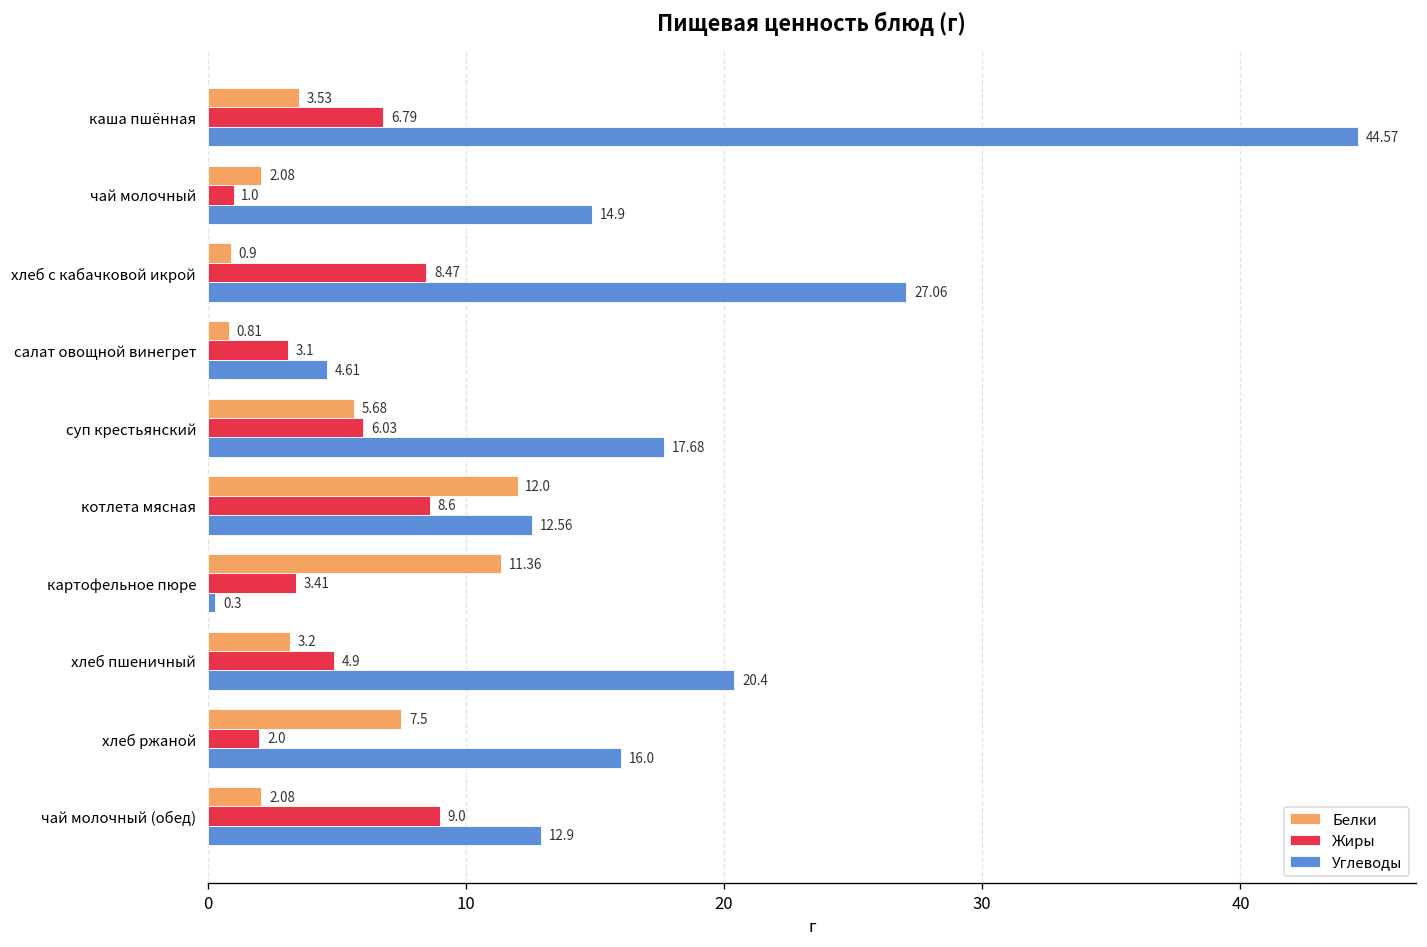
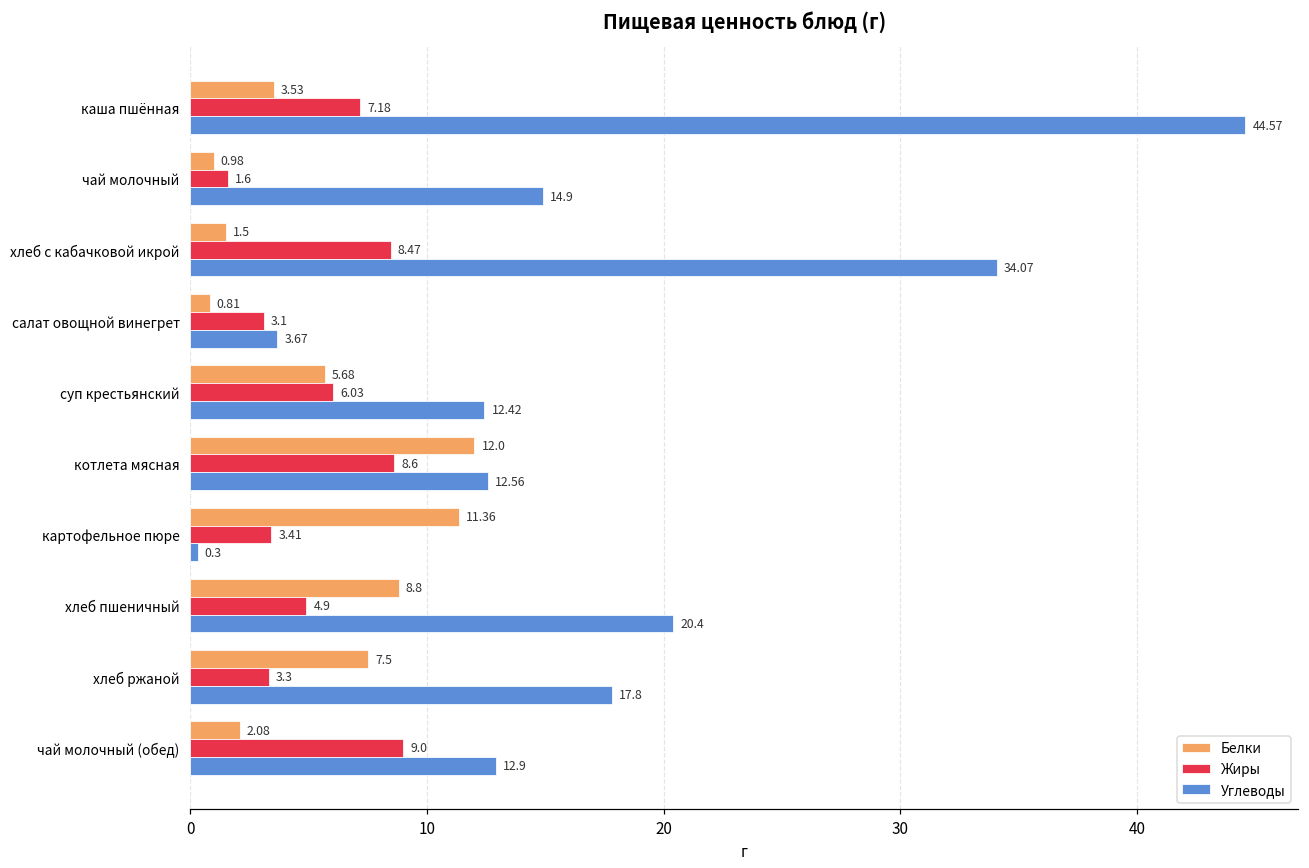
  {
    "Белки": {
      "каша пшённая": 3.53,
-     "чай молочный": 2.08,
-     "хлеб с кабачковой икрой": 0.9,
+     "чай молочный": 0.98,
+     "хлеб с кабачковой икрой": 1.5,
      "салат овощной винегрет": 0.81,
      "суп крестьянский": 5.68,
      "котлета мясная": 12.0,
      "картофельное пюре": 11.36,
-     "хлеб пшеничный": 3.2,
+     "хлеб пшеничный": 8.8,
      "хлеб ржаной": 7.5,
      "чай молочный (обед)": 2.08
    },
    "Жиры": {
-     "каша пшённая": 6.79,
-     "чай молочный": 1.0,
+     "каша пшённая": 7.18,
+     "чай молочный": 1.6,
      "хлеб с кабачковой икрой": 8.47,
      "салат овощной винегрет": 3.1,
      "суп крестьянский": 6.03,
      "котлета мясная": 8.6,
      "картофельное пюре": 3.41,
      "хлеб пшеничный": 4.9,
-     "хлеб ржаной": 2.0,
+     "хлеб ржаной": 3.3,
      "чай молочный (обед)": 9.0
    },
    "Углеводы": {
      "каша пшённая": 44.57,
      "чай молочный": 14.9,
-     "хлеб с кабачковой икрой": 27.06,
-     "салат овощной винегрет": 4.61,
-     "суп крестьянский": 17.68,
+     "хлеб с кабачковой икрой": 34.07,
+     "салат овощной винегрет": 3.67,
+     "суп крестьянский": 12.42,
      "котлета мясная": 12.56,
      "картофельное пюре": 0.3,
      "хлеб пшеничный": 20.4,
-     "хлеб ржаной": 16.0,
+     "хлеб ржаной": 17.8,
      "чай молочный (обед)": 12.9
    }
  }
